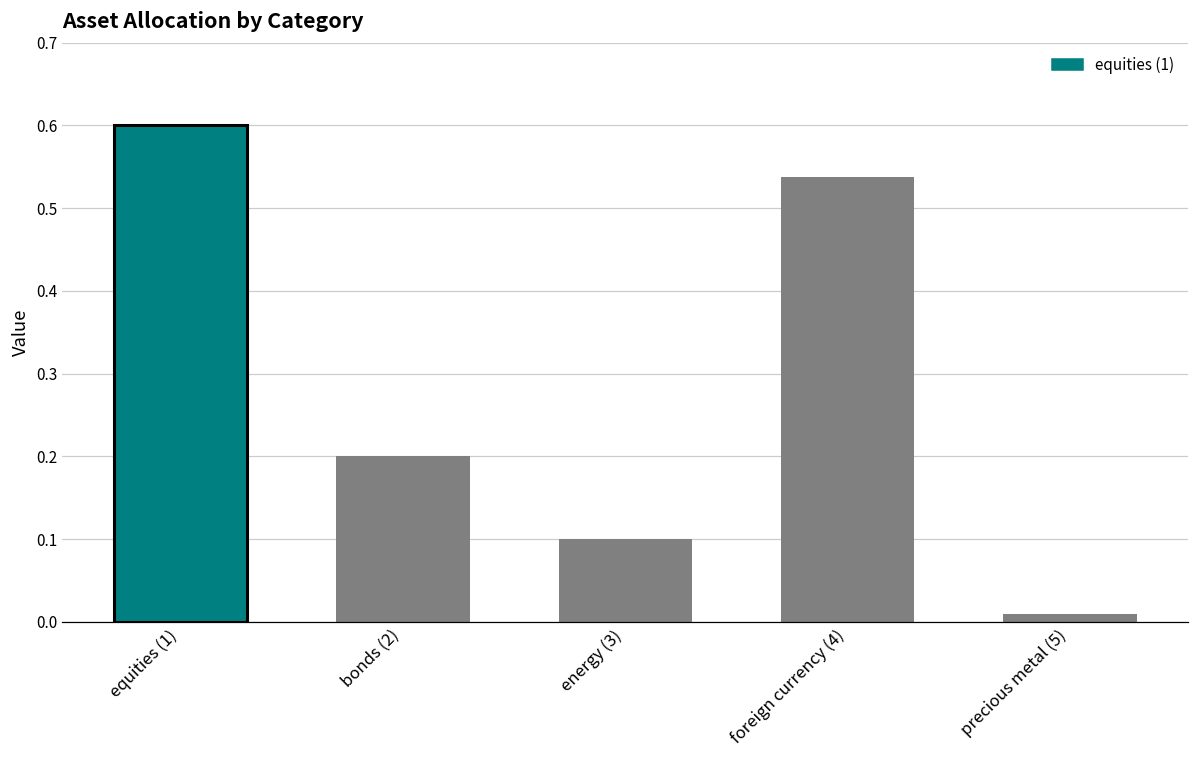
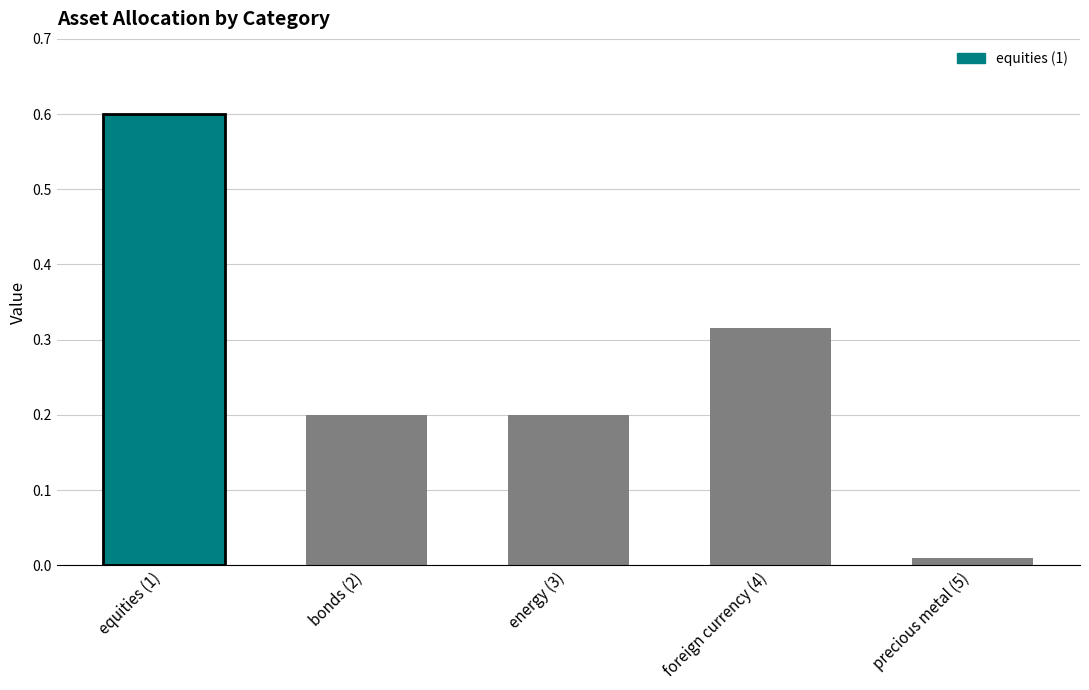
  {
    "equities (1)": 0.60,
    "bonds (2)": 0.20,
-   "energy (3)": 0.1,
-   "foreign currency (4)": 0.54,
+   "energy (3)": 0.2,
+   "foreign currency (4)": 0.32,
    "precious metal (5)": 0.01
  }
